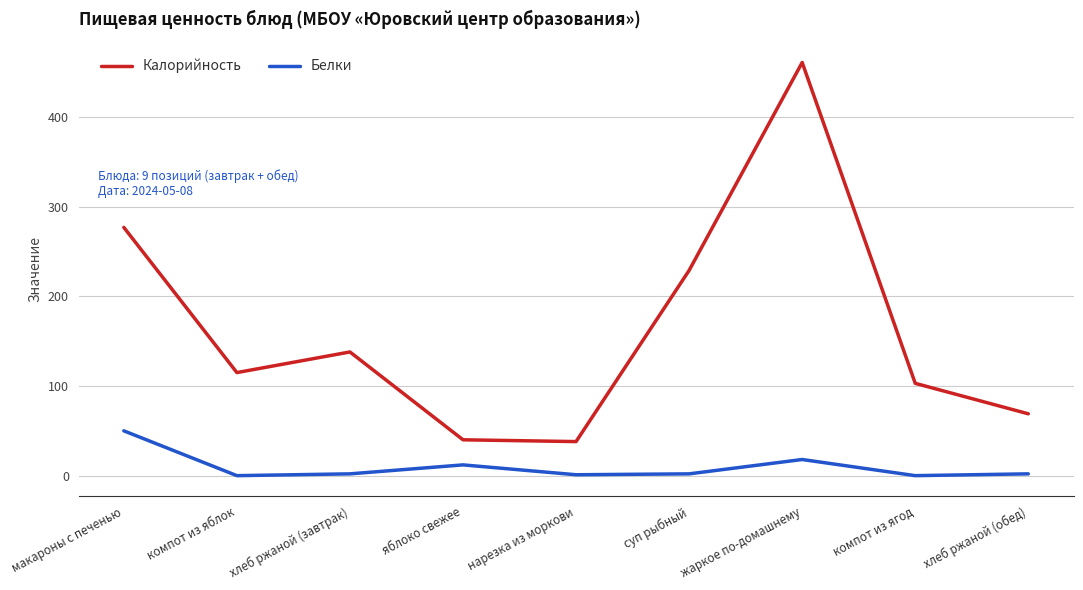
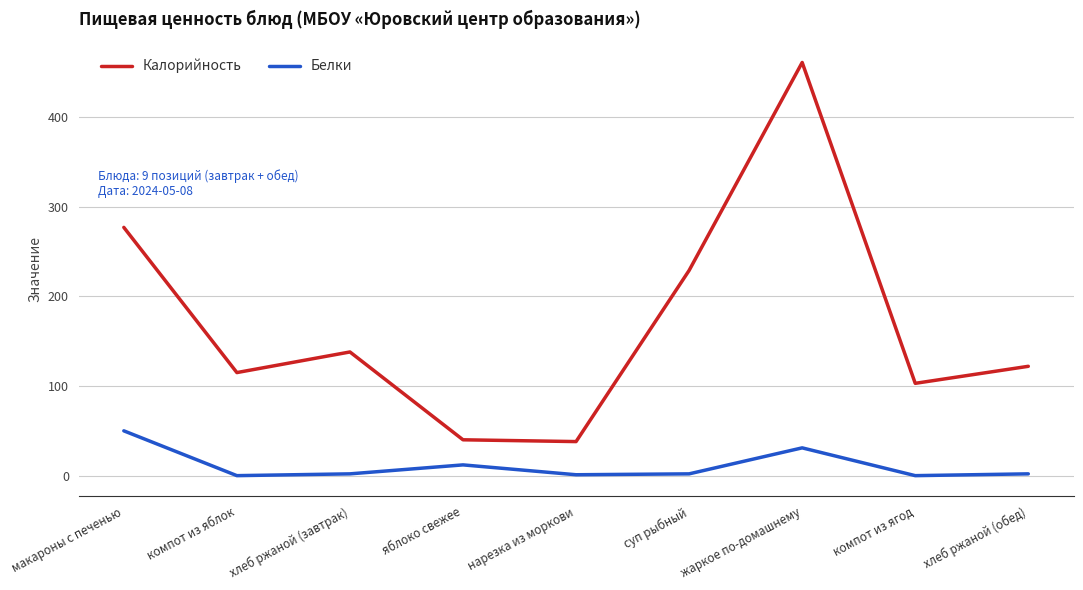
  {
    "Калорийность": {
      "макароны с печенью": 280,
      "компот из яблок": 120,
      "хлеб ржаной (завтрак)": 140,
      "яблоко свежее": 40,
      "нарезка из моркови": 40,
      "суп рыбный": 230,
      "жаркое по-домашнему": 460,
      "компот из ягод": 100,
-     "хлеб ржаной (обед)": 70
+     "хлеб ржаной (обед)": 120
    },
    "Белки": {
      "макароны с печенью": 50,
      "компот из яблок": 0,
      "хлеб ржаной (завтрак)": 0,
      "яблоко свежее": 10,
      "нарезка из моркови": 0,
      "суп рыбный": 0,
-     "жаркое по-домашнему": 20,
+     "жаркое по-домашнему": 30,
      "компот из ягод": 0,
      "хлеб ржаной (обед)": 0
    }
  }
